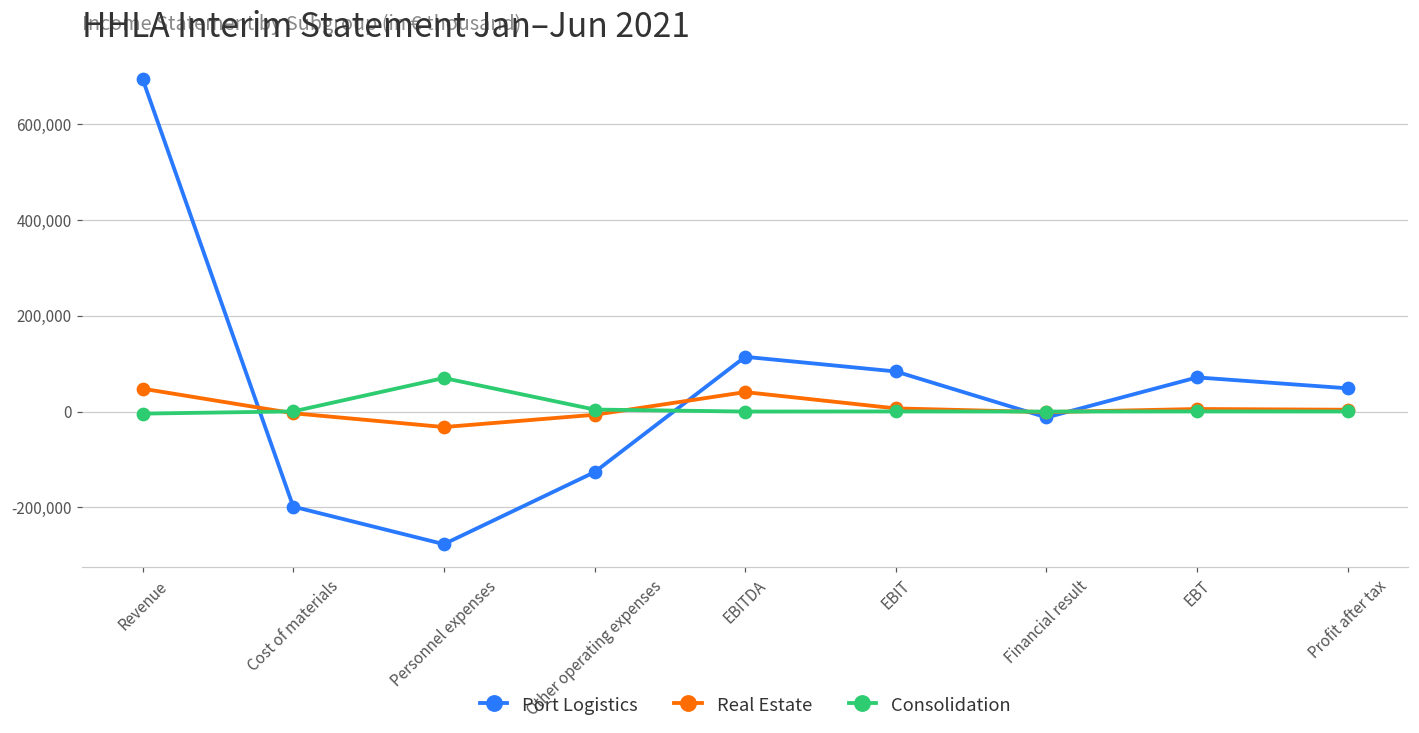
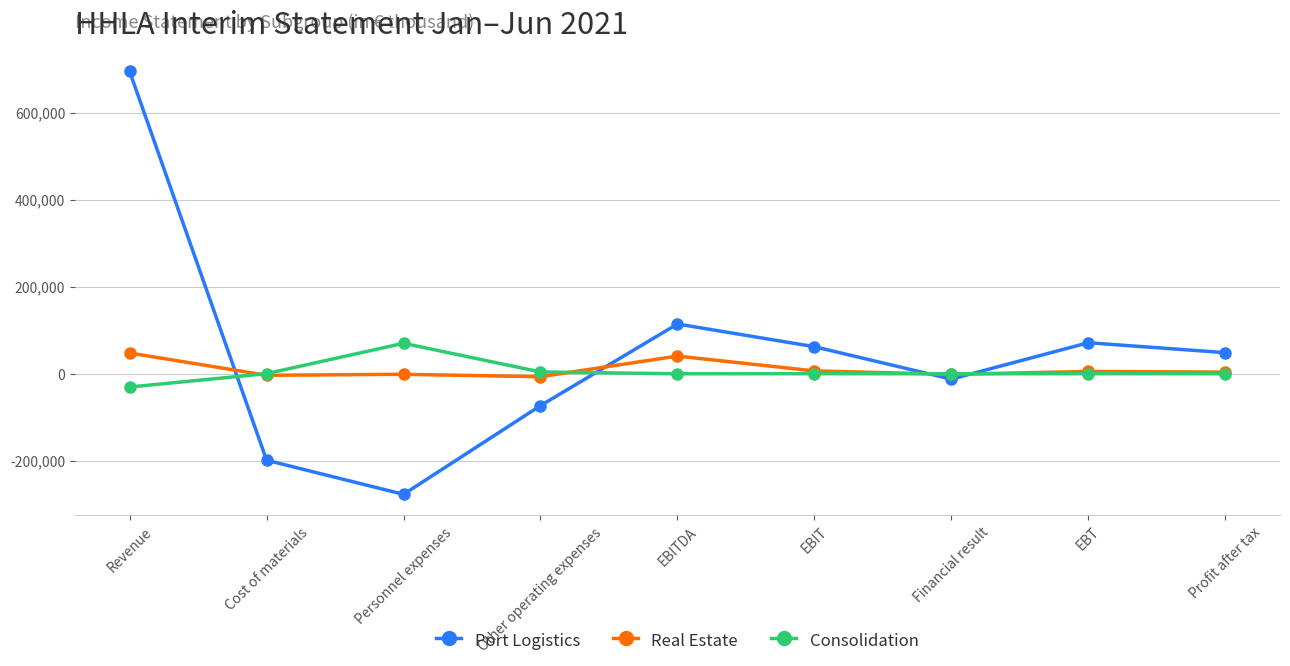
  {
    "Port Logistics": {
      "Revenue": "700,000",
      "Cost of materials": "-200,000",
      "Personnel expenses": "-280,000",
-     "Other operating expenses": "-130,000",
+     "Other operating expenses": "-70,000",
      "EBITDA": "110,000",
-     "EBIT": "80,000",
+     "EBIT": "60,000",
      "Financial result": "-10,000",
      "EBT": "70,000",
      "Profit after tax": "50,000"
    },
    "Real Estate": {
      "Revenue": "50,000",
-     "Personnel expenses": "-30,000",
+     "Personnel expenses": "0",
      "Other operating expenses": "-10,000",
      "EBITDA": "40,000",
      "EBIT": "10,000"
    },
    "Consolidation": {
-     "Revenue": "0",
+     "Revenue": "-30,000",
      "Personnel expenses": "70,000",
      "Other operating expenses": "0",
      "EBITDA": "0",
      "EBIT": "0"
    }
  }
